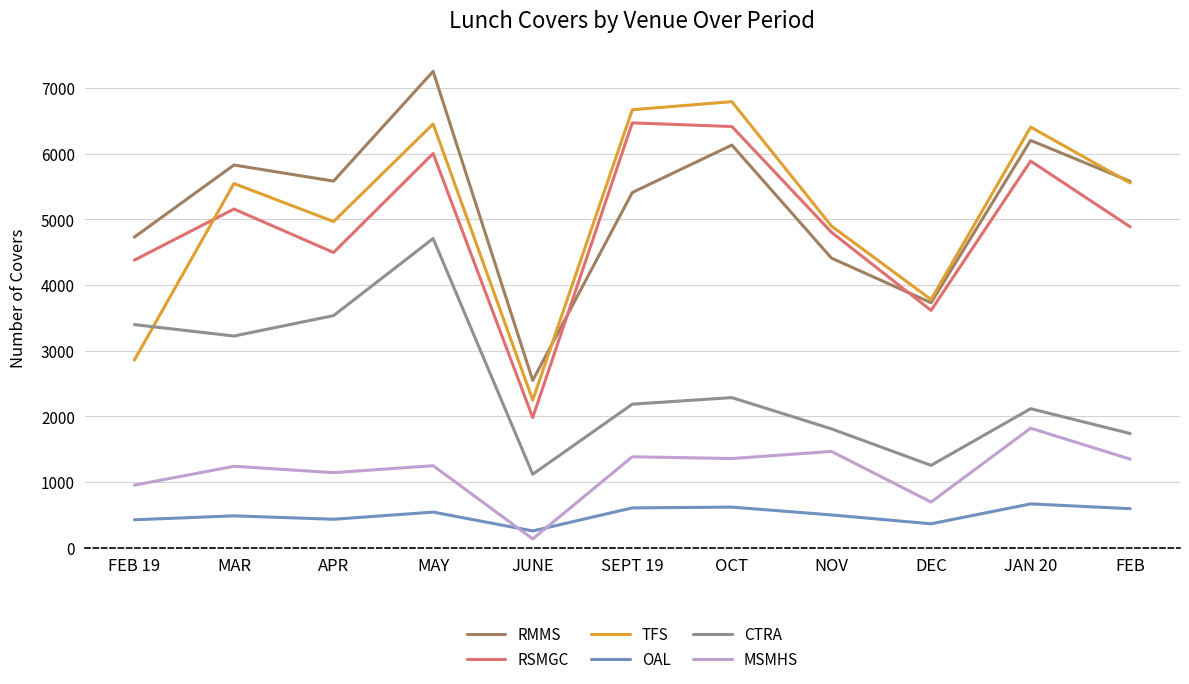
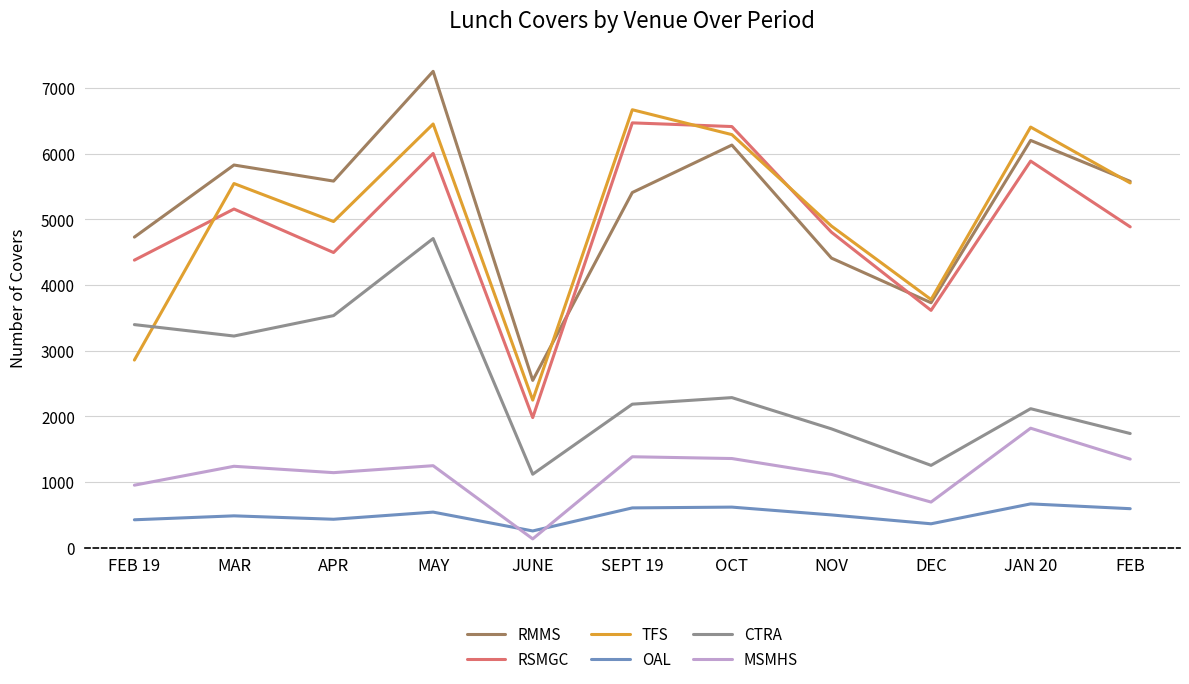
  {
    "RSMGC": {
      "FEB 19": 4400,
      "MAR": 5200,
      "APR": 4500,
      "MAY": 6000,
      "JUNE": 2000,
      "SEPT 19": 6500,
      "OCT": 6400,
      "NOV": 4800,
      "DEC": 3600,
      "JAN 20": 5900,
      "FEB": 4900
    },
    "TFS": {
      "FEB 19": 2900,
      "MAR": 5500,
      "APR": 5000,
      "MAY": 6500,
      "JUNE": 2200,
      "SEPT 19": 6700,
-     "OCT": 6800,
+     "OCT": 6300,
      "NOV": 4900,
      "DEC": 3800,
      "JAN 20": 6400
    },
    "MSMHS": {
      "FEB 19": 1000,
      "MAR": 1200,
      "APR": 1100,
      "MAY": 1200,
      "JUNE": 100,
      "SEPT 19": 1400,
      "OCT": 1400,
-     "NOV": 1500,
+     "NOV": 1100,
      "DEC": 700,
      "JAN 20": 1800,
      "FEB": 1300
    }
  }
